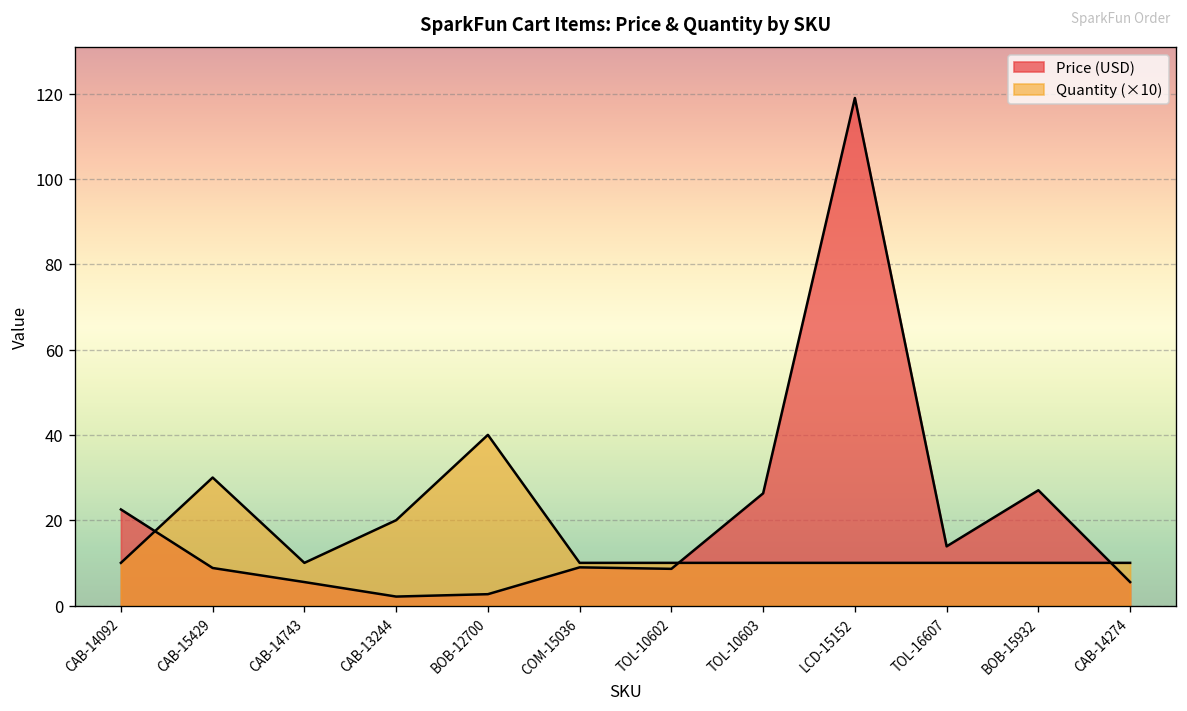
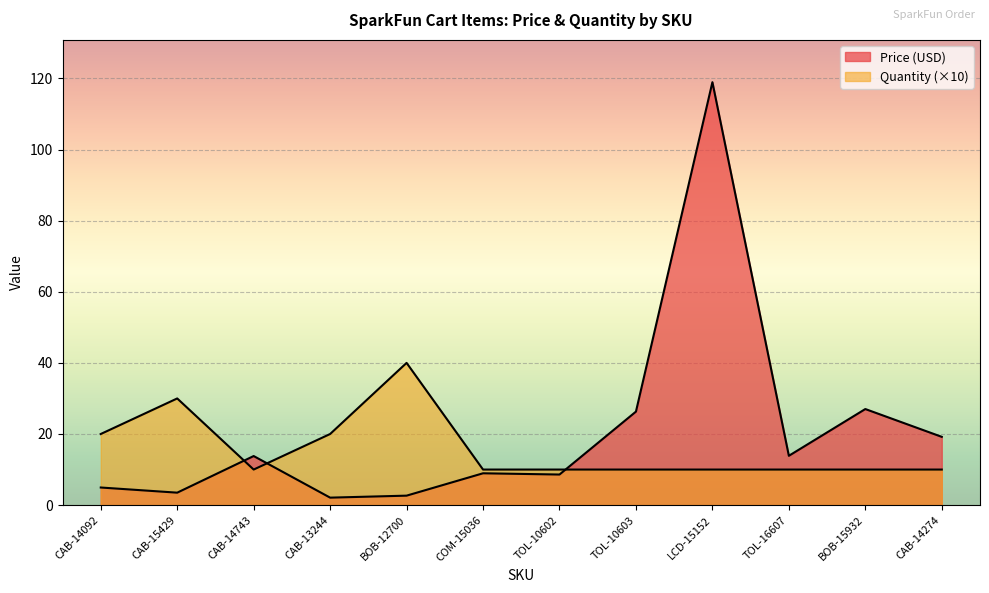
  {
    "Price (USD)": {
-     "CAB-14092": 23,
-     "CAB-15429": 9,
-     "CAB-14743": 6,
+     "CAB-14092": 5,
+     "CAB-15429": 4,
+     "CAB-14743": 14,
      "CAB-13244": 2,
      "BOB-12700": 3,
      "COM-15036": 9,
      "TOL-10602": 9,
      "TOL-10603": 26,
      "LCD-15152": 119,
      "TOL-16607": 14,
      "BOB-15932": 27,
-     "CAB-14274": 6
+     "CAB-14274": 19
    },
    "Quantity (×10)": {
-     "CAB-14092": 10,
+     "CAB-14092": 20,
      "CAB-15429": 30,
      "CAB-14743": 10,
      "CAB-13244": 20,
      "BOB-12700": 40,
      "COM-15036": 10,
      "TOL-10602": 10,
      "TOL-10603": 10,
      "LCD-15152": 10,
      "TOL-16607": 10,
      "BOB-15932": 10,
      "CAB-14274": 10
    }
  }
